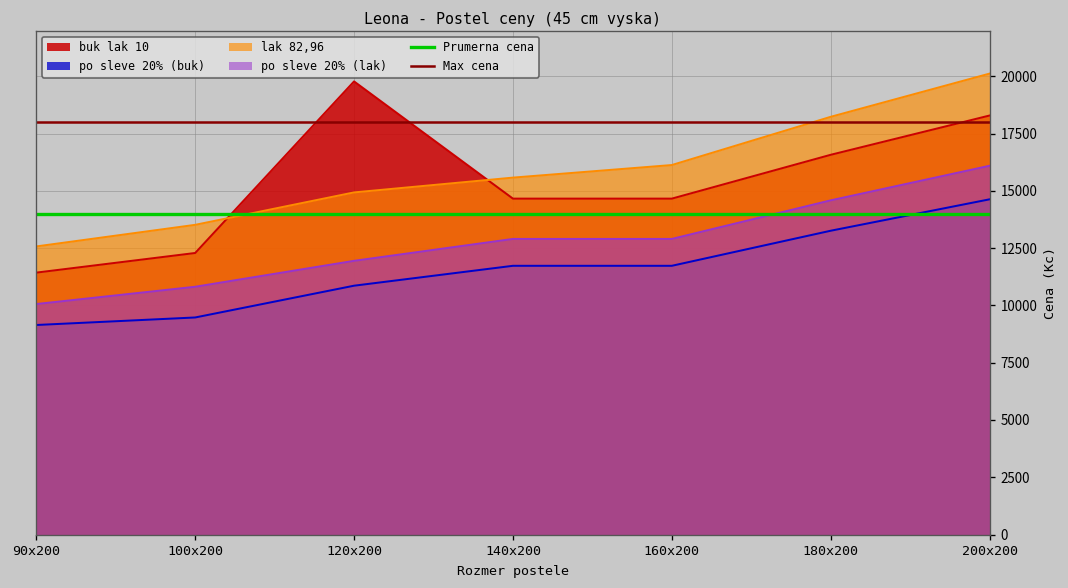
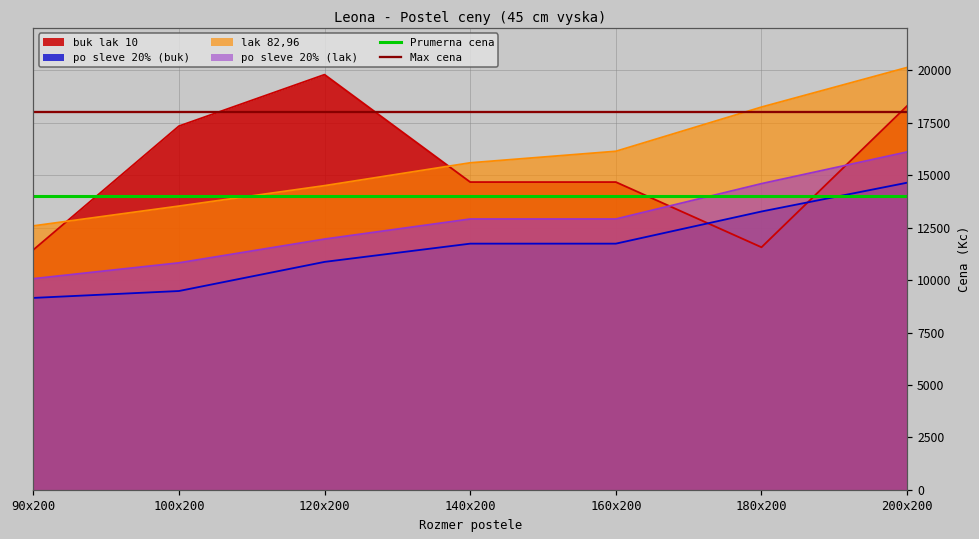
  {
    "buk lak 10": {
      "90x200": 11400,
-     "100x200": 12300,
+     "100x200": 17300,
      "120x200": 19800,
      "140x200": 14700,
      "160x200": 14700,
-     "180x200": 16600,
+     "180x200": 11600,
      "200x200": 18300
    },
    "po sleve 20% (buk)": {
      "90x200": 9100,
      "100x200": 9500,
      "120x200": 10900,
      "140x200": 11700,
      "160x200": 11700,
      "180x200": 13300,
      "200x200": 14600
    },
    "lak 82,96": {
      "90x200": 12600,
      "100x200": 13500,
-     "120x200": 14900,
+     "120x200": 14500,
      "140x200": 15600,
      "160x200": 16100,
      "180x200": 18200,
      "200x200": 20100
    },
    "po sleve 20% (lak)": {
      "90x200": 10100,
      "100x200": 10800,
      "120x200": 11900,
      "140x200": 12900,
      "160x200": 12900,
      "180x200": 14600,
      "200x200": 16100
    }
  }
